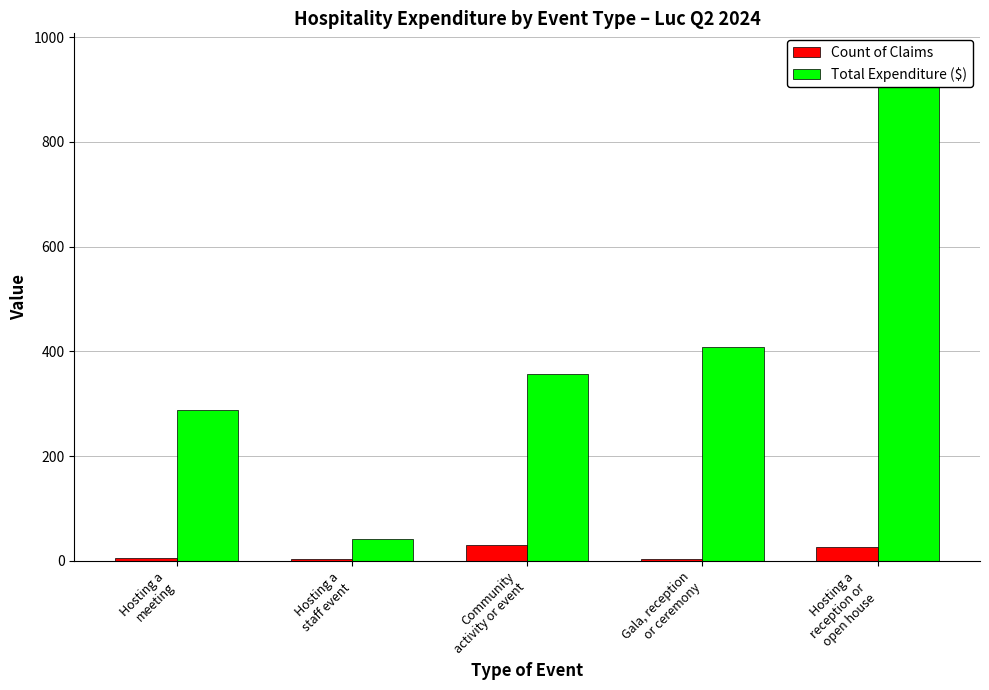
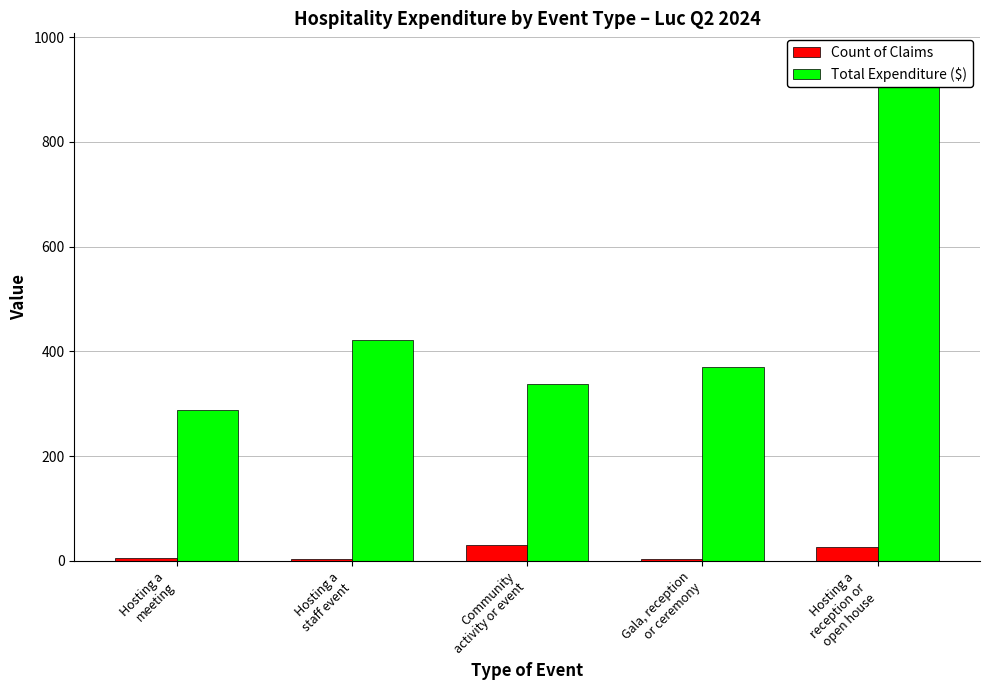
  {
    "Count of Claims": {
      "Hosting a meeting": 10,
      "Community activity or event": 30,
      "Hosting a reception or open house": 30
    },
    "Total Expenditure ($)": {
      "Hosting a meeting": 290,
-     "Hosting a staff event": 40,
-     "Community activity or event": 360,
-     "Gala, reception or ceremony": 410
+     "Hosting a staff event": 420,
+     "Community activity or event": 340,
+     "Gala, reception or ceremony": 370
    }
  }
